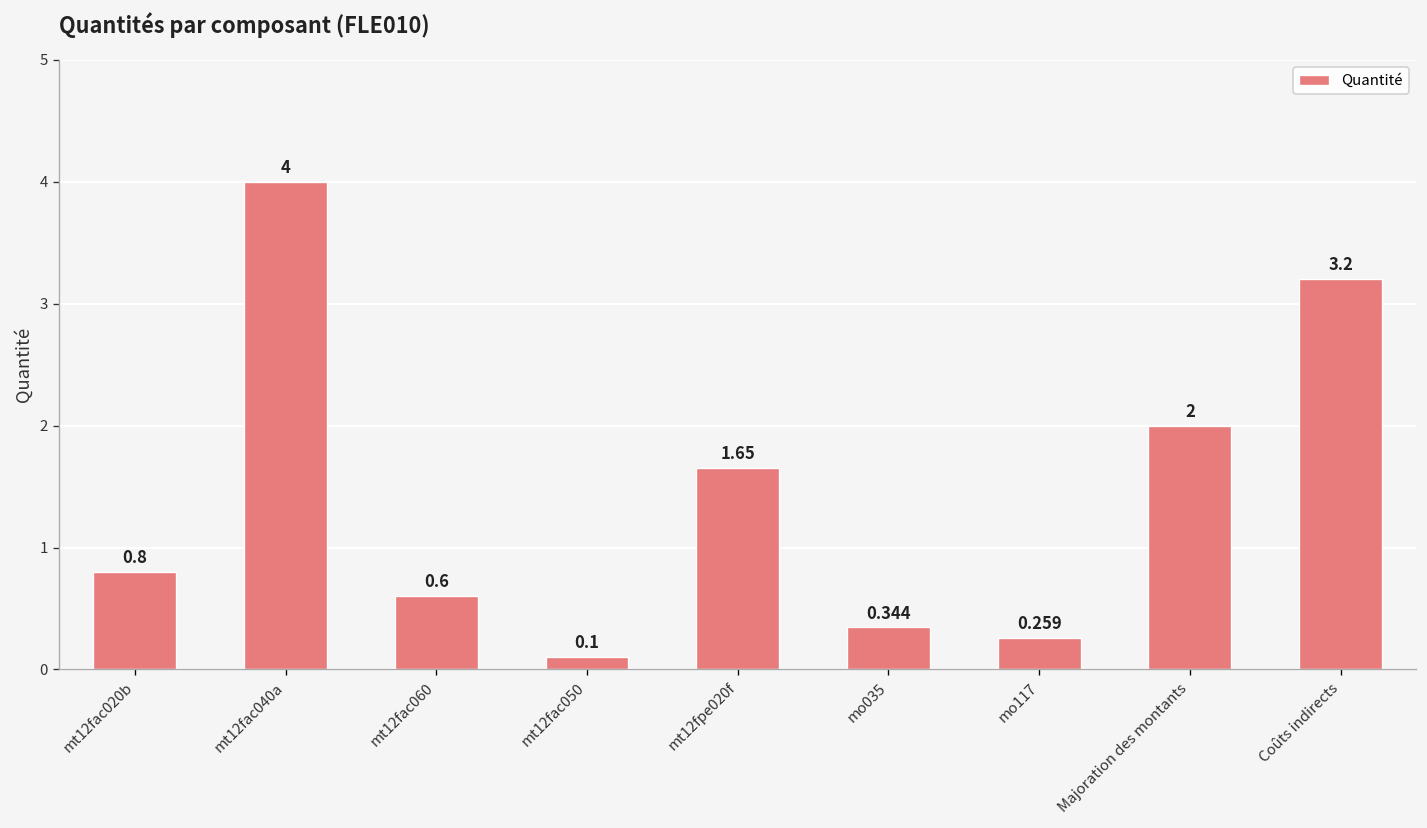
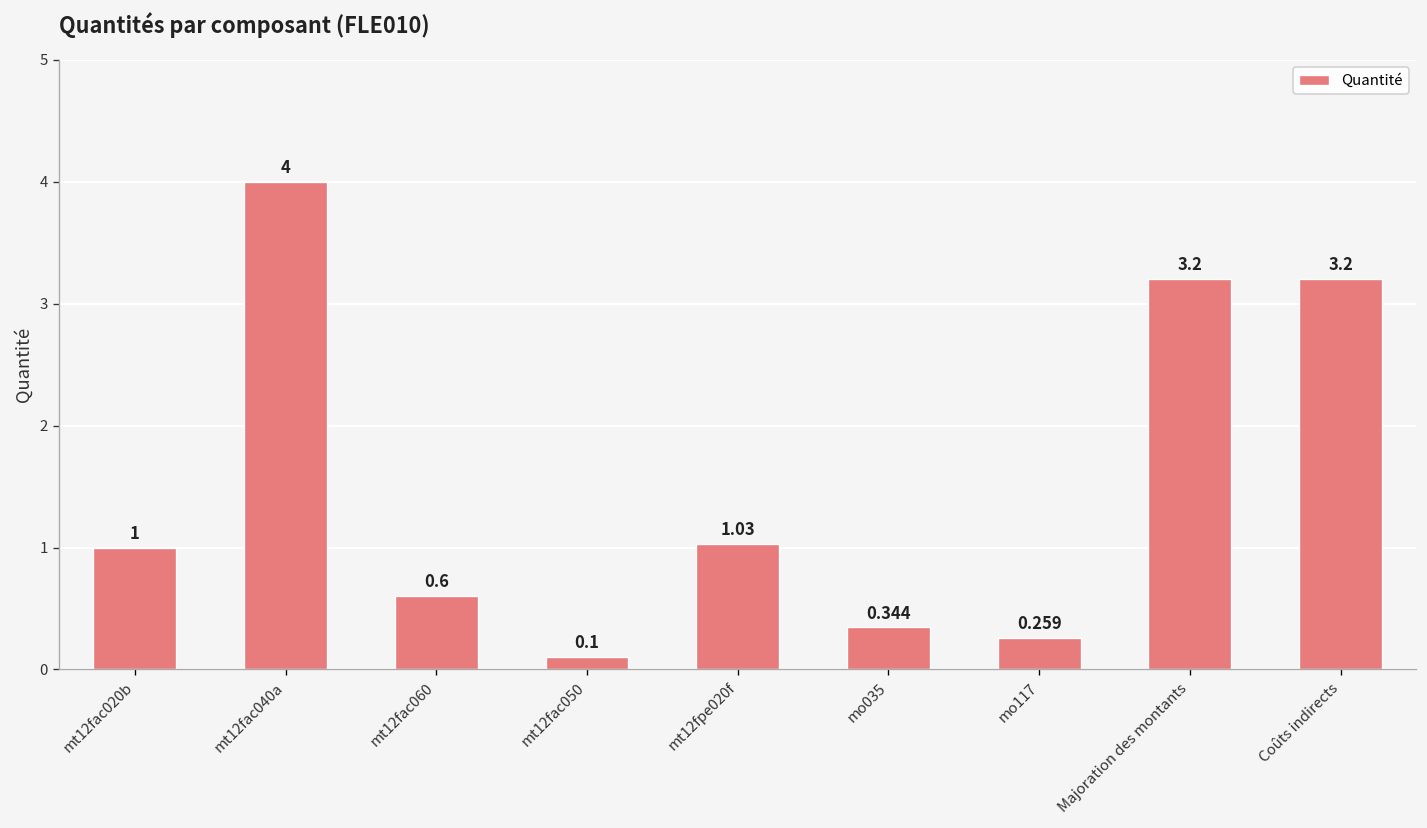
  {
-   "mt12fac020b": 0.8,
+   "mt12fac020b": 1,
    "mt12fac040a": 4,
    "mt12fac060": 0.6,
    "mt12fac050": 0.1,
-   "mt12fpe020f": 1.65,
+   "mt12fpe020f": 1.03,
    "mo035": 0.344,
    "mo117": 0.259,
-   "Majoration des montants": 2,
+   "Majoration des montants": 3.2,
    "Coûts indirects": 3.2
  }
